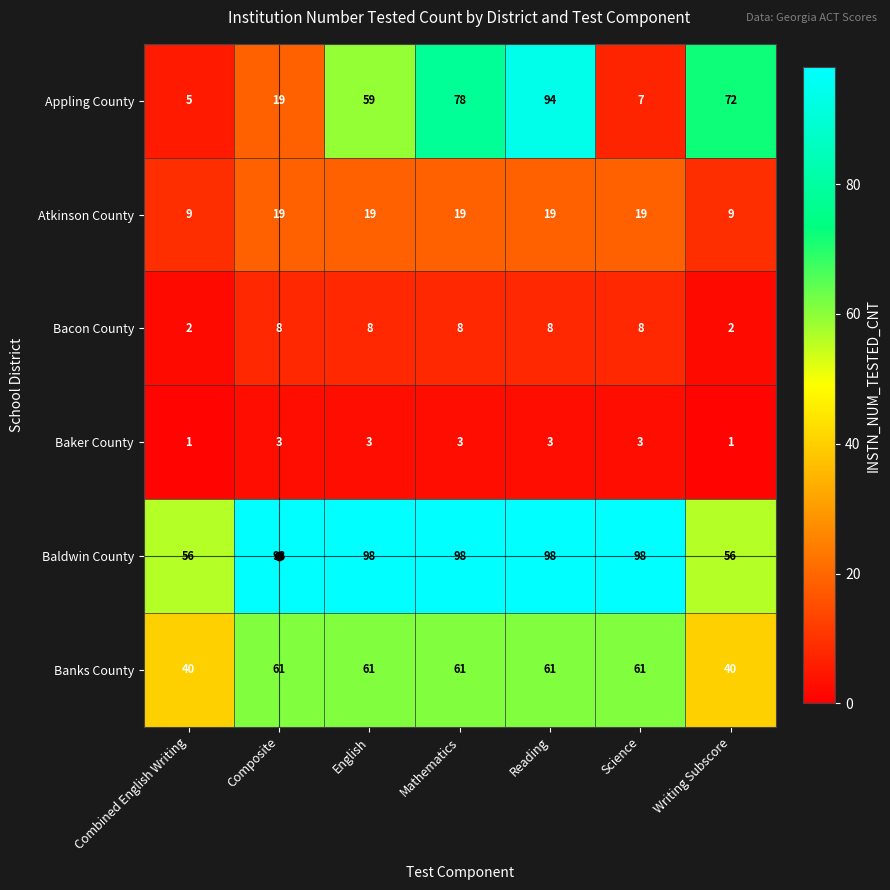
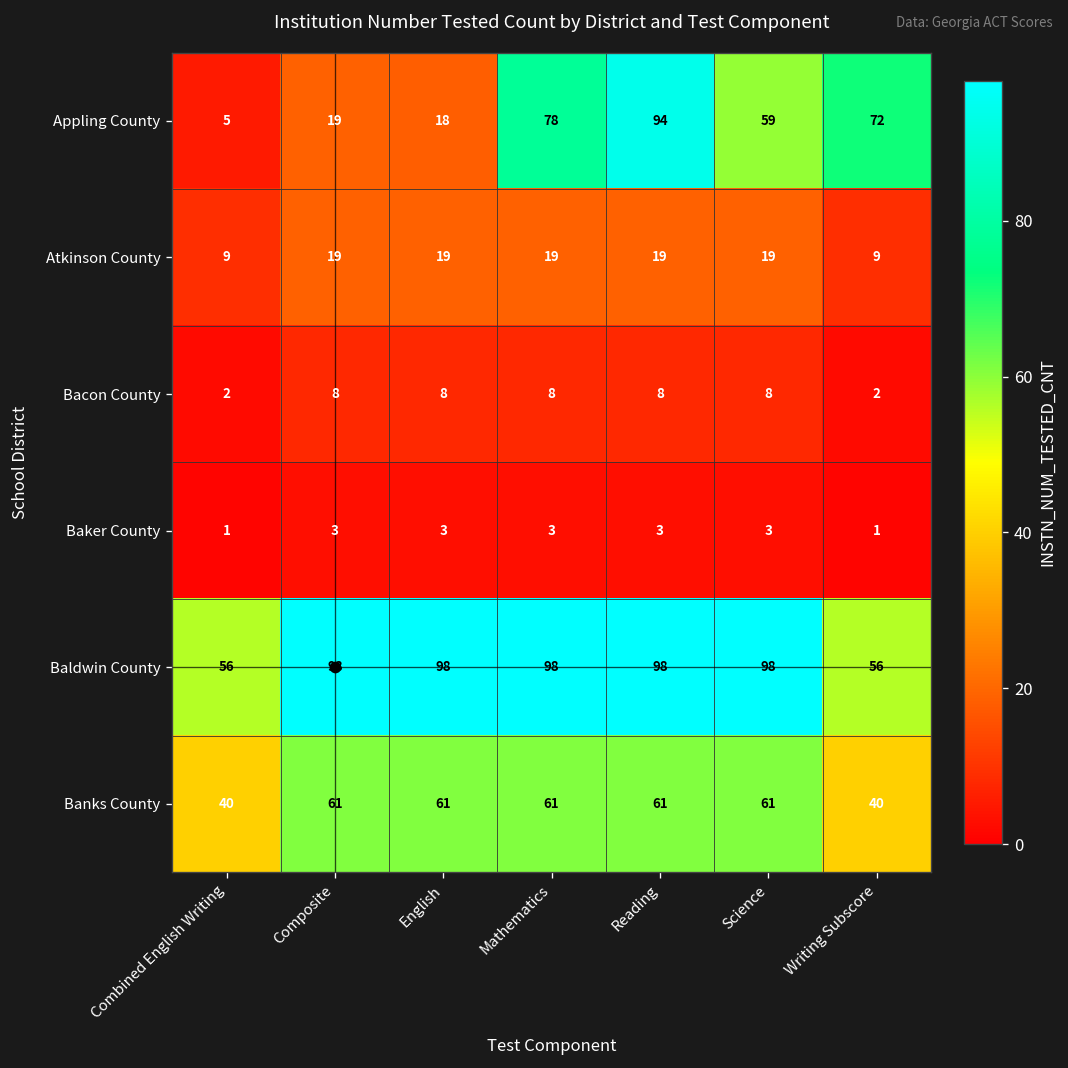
  {
    "Appling County": {
      "Combined English Writing": 5,
      "Composite": 19,
-     "English": 59,
+     "English": 18,
      "Mathematics": 78,
      "Reading": 94,
-     "Science": 7,
+     "Science": 59,
      "Writing Subscore": 72
    },
    "Atkinson County": {
      "Combined English Writing": 9,
      "Composite": 19,
      "English": 19,
      "Mathematics": 19,
      "Reading": 19,
      "Science": 19,
      "Writing Subscore": 9
    },
    "Bacon County": {
      "Combined English Writing": 2,
      "Composite": 8,
      "English": 8,
      "Mathematics": 8,
      "Reading": 8,
      "Science": 8,
      "Writing Subscore": 2
    },
    "Baker County": {
      "Combined English Writing": 1,
      "Composite": 3,
      "English": 3,
      "Mathematics": 3,
      "Reading": 3,
      "Science": 3,
      "Writing Subscore": 1
    },
    "Baldwin County": {
      "Combined English Writing": 56,
      "English": 98,
      "Mathematics": 98,
      "Reading": 98,
      "Science": 98,
      "Writing Subscore": 56
    },
    "Banks County": {
      "Combined English Writing": 40,
      "Composite": 61,
      "English": 61,
      "Mathematics": 61,
      "Reading": 61,
      "Science": 61,
      "Writing Subscore": 40
    }
  }
